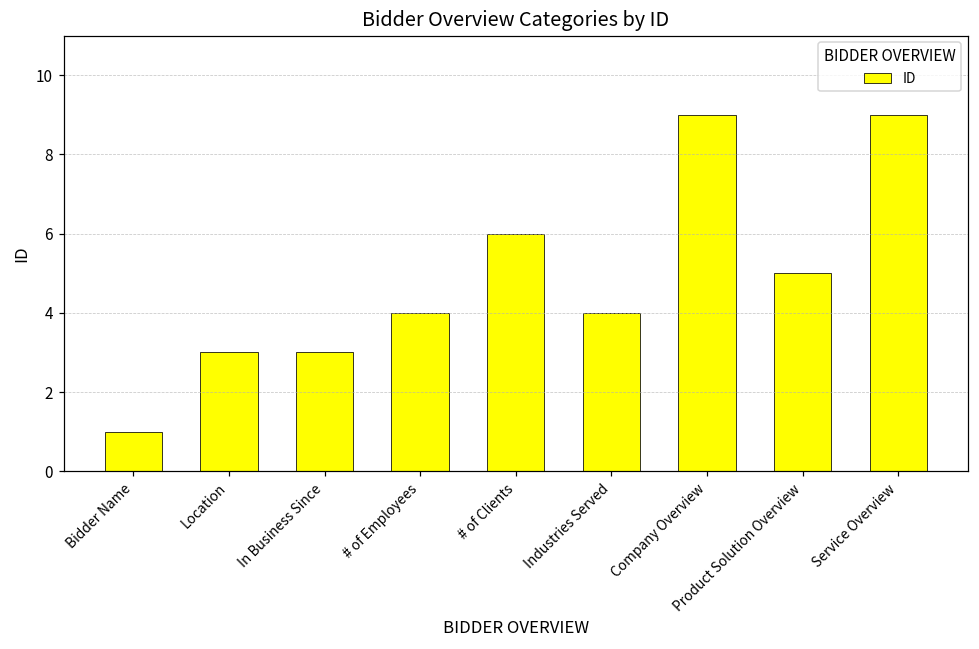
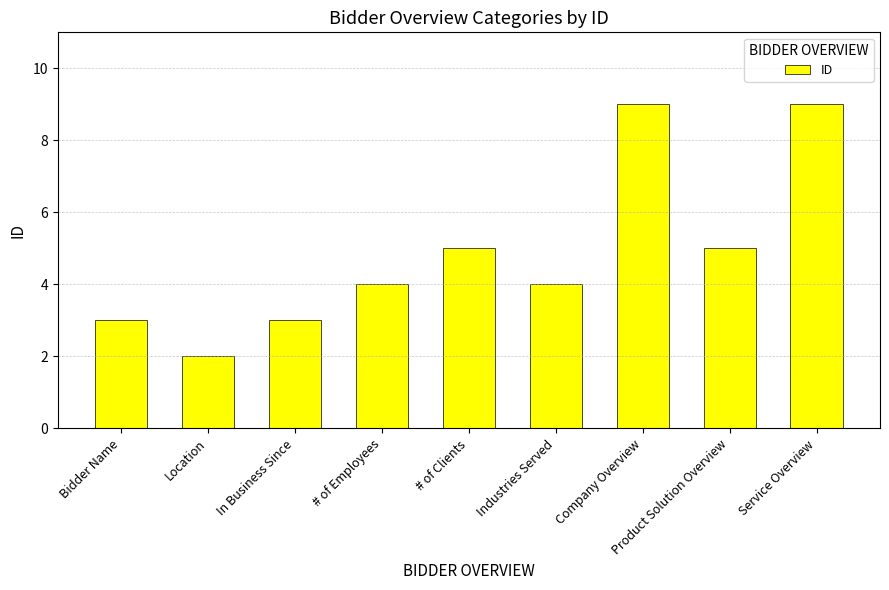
  {
-   "Bidder Name": 1,
-   "Location": 3,
+   "Bidder Name": 3,
+   "Location": 2,
    "In Business Since": 3,
    "# of Employees": 4,
-   "# of Clients": 6,
+   "# of Clients": 5,
    "Industries Served": 4,
    "Company Overview": 9,
    "Product Solution Overview": 5,
    "Service Overview": 9
  }
